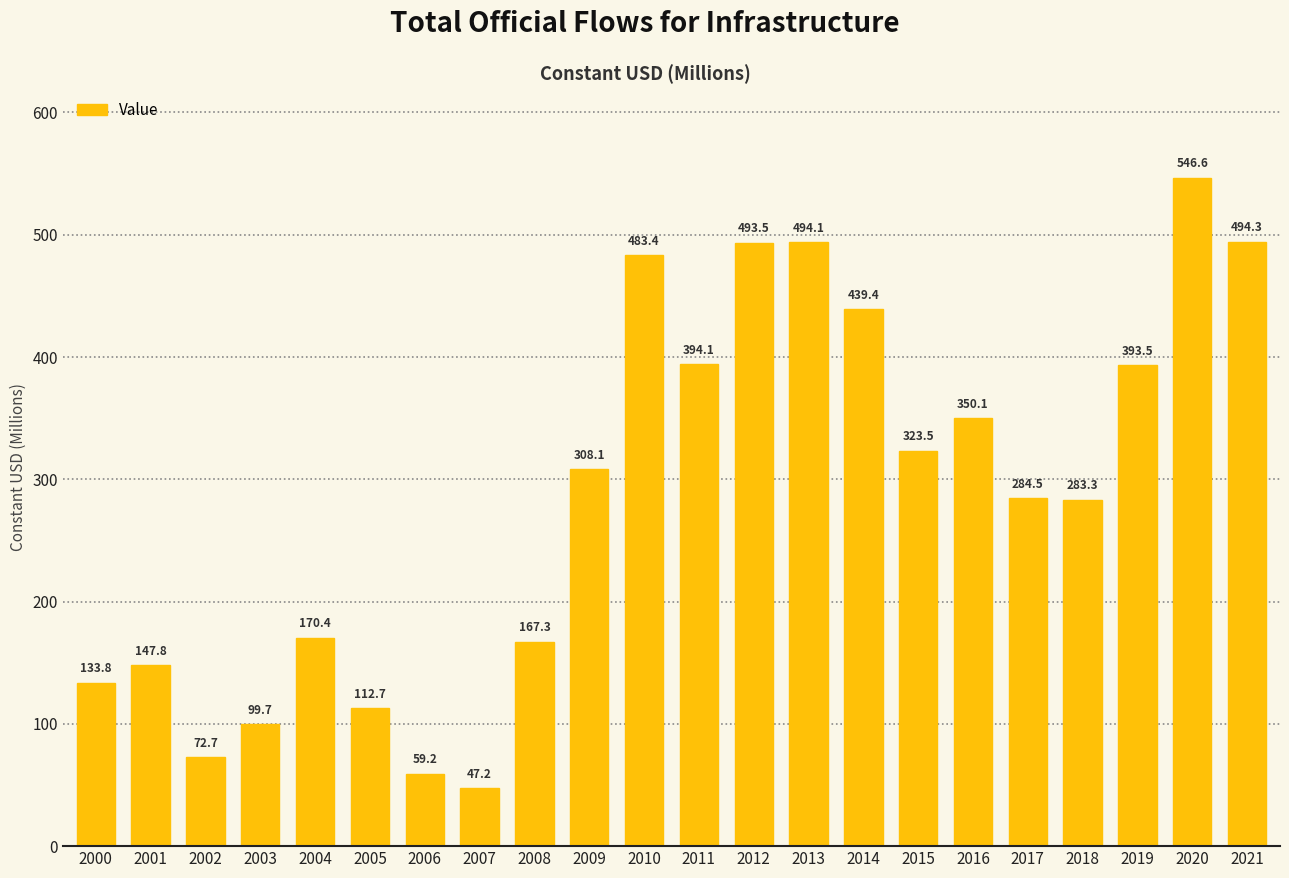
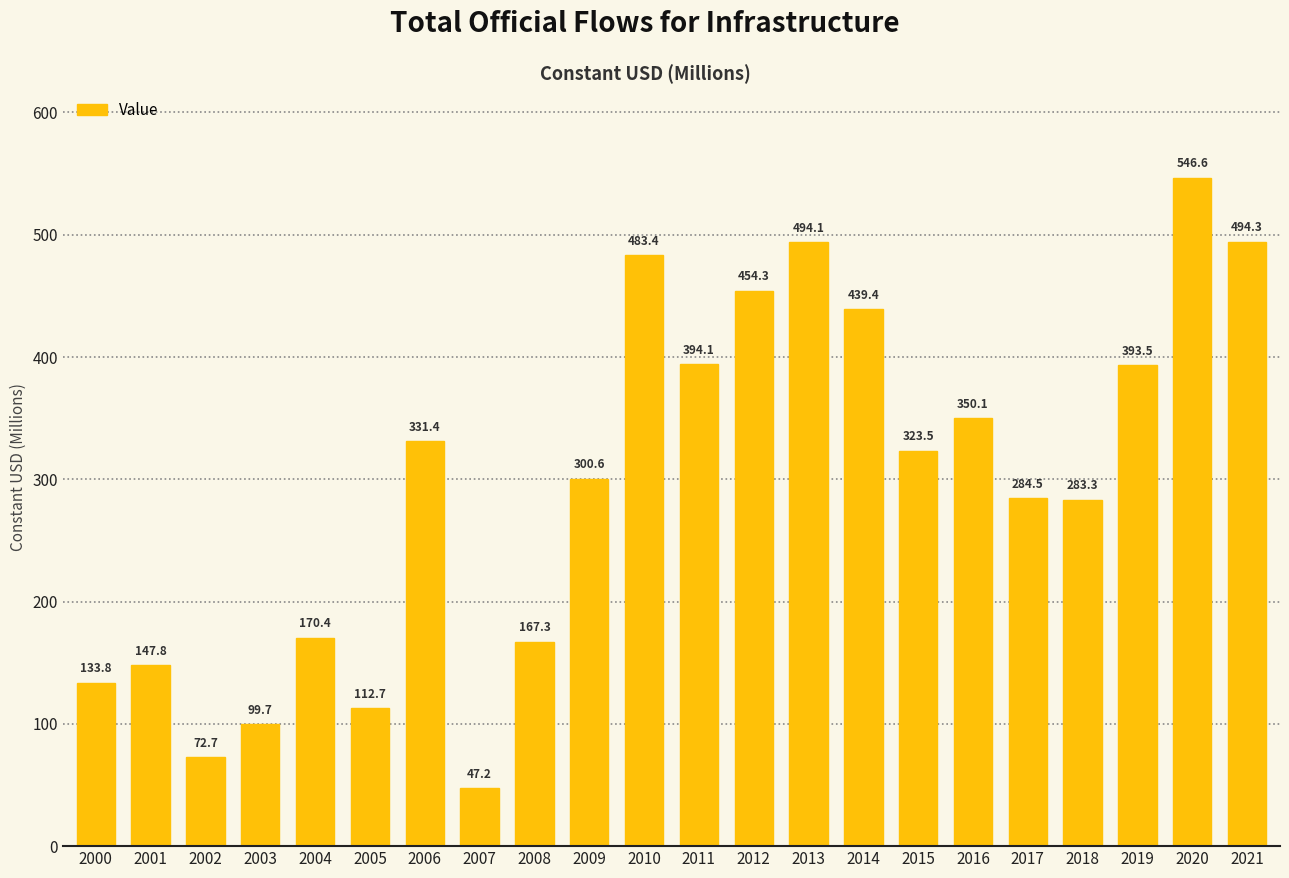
  {
    "2000": 133.8,
    "2001": 147.8,
    "2002": 72.7,
    "2003": 99.7,
    "2004": 170.4,
    "2005": 112.7,
-   "2006": 59.2,
+   "2006": 331.4,
    "2007": 47.2,
    "2008": 167.3,
-   "2009": 308.1,
+   "2009": 300.6,
    "2010": 483.4,
    "2011": 394.1,
-   "2012": 493.5,
+   "2012": 454.3,
    "2013": 494.1,
    "2014": 439.4,
    "2015": 323.5,
    "2016": 350.1,
    "2017": 284.5,
    "2018": 283.3,
    "2019": 393.5,
    "2020": 546.6,
    "2021": 494.3
  }
